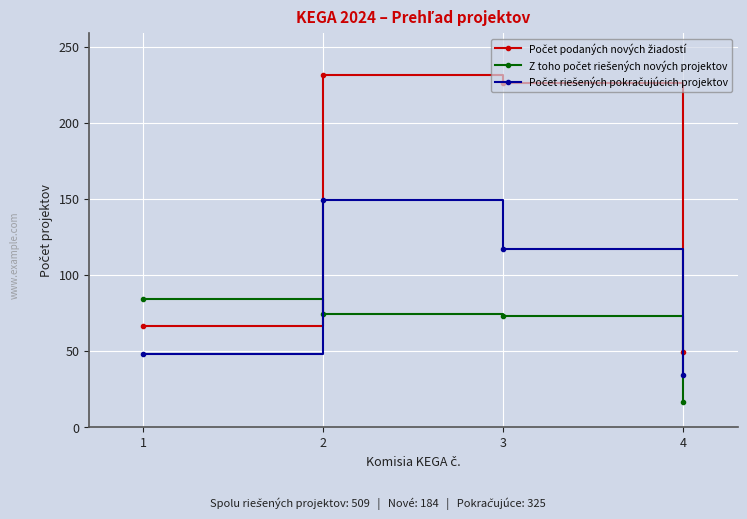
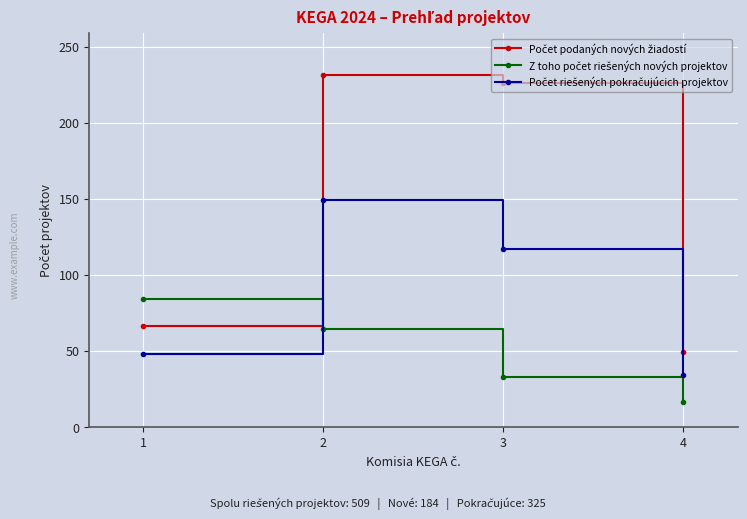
  {
    "Počet podaných nových žiadostí": {
      "1": 66,
      "2": 231,
      "4": 49
    },
    "Z toho počet riešených nových projektov": {
      "1": 84,
-     "2": 74,
-     "3": 73,
+     "2": 64,
+     "3": 33,
      "4": 16
    },
    "Počet riešených pokračujúcich projektov": {
      "1": 48,
      "2": 149,
      "3": 117,
      "4": 34
    }
  }
